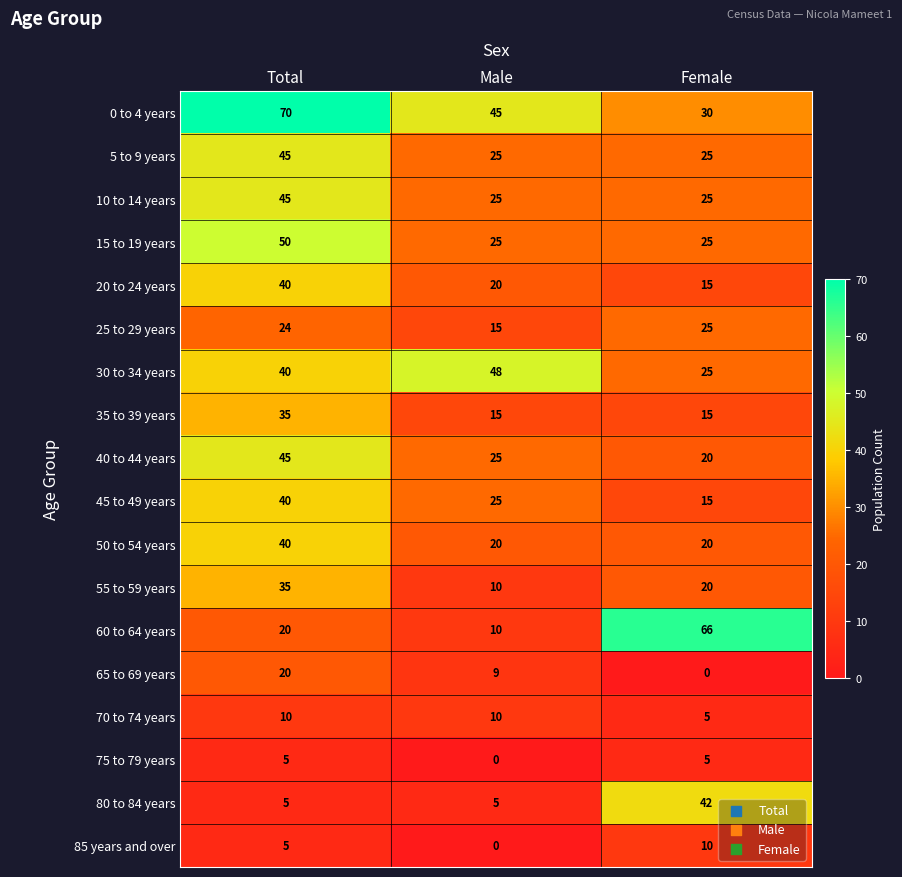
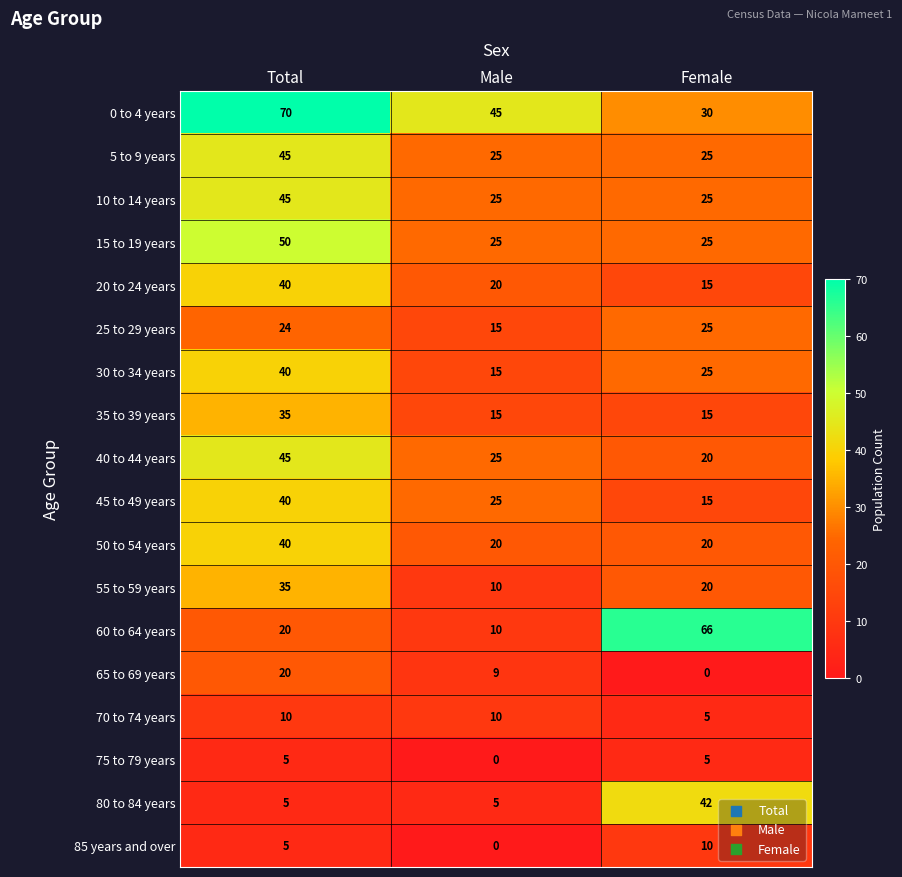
  {
    "0 to 4 years": {
      "Total": 70,
      "Male": 45,
      "Female": 30
    },
    "5 to 9 years": {
      "Total": 45,
      "Male": 25,
      "Female": 25
    },
    "10 to 14 years": {
      "Total": 45,
      "Male": 25,
      "Female": 25
    },
    "15 to 19 years": {
      "Total": 50,
      "Male": 25,
      "Female": 25
    },
    "20 to 24 years": {
      "Total": 40,
      "Male": 20,
      "Female": 15
    },
    "25 to 29 years": {
      "Total": 24,
      "Male": 15,
      "Female": 25
    },
    "30 to 34 years": {
      "Total": 40,
-     "Male": 48,
+     "Male": 15,
      "Female": 25
    },
    "35 to 39 years": {
      "Total": 35,
      "Male": 15,
      "Female": 15
    },
    "40 to 44 years": {
      "Total": 45,
      "Male": 25,
      "Female": 20
    },
    "45 to 49 years": {
      "Total": 40,
      "Male": 25,
      "Female": 15
    },
    "50 to 54 years": {
      "Total": 40,
      "Male": 20,
      "Female": 20
    },
    "55 to 59 years": {
      "Total": 35,
      "Male": 10,
      "Female": 20
    },
    "60 to 64 years": {
      "Total": 20,
      "Male": 10,
      "Female": 66
    },
    "65 to 69 years": {
      "Total": 20,
      "Male": 9,
      "Female": 0
    },
    "70 to 74 years": {
      "Total": 10,
      "Male": 10,
      "Female": 5
    },
    "75 to 79 years": {
      "Total": 5,
      "Male": 0,
      "Female": 5
    },
    "80 to 84 years": {
      "Total": 5,
      "Male": 5,
      "Female": 42
    },
    "85 years and over": {
      "Total": 5,
      "Male": 0,
      "Female": 10
    }
  }
